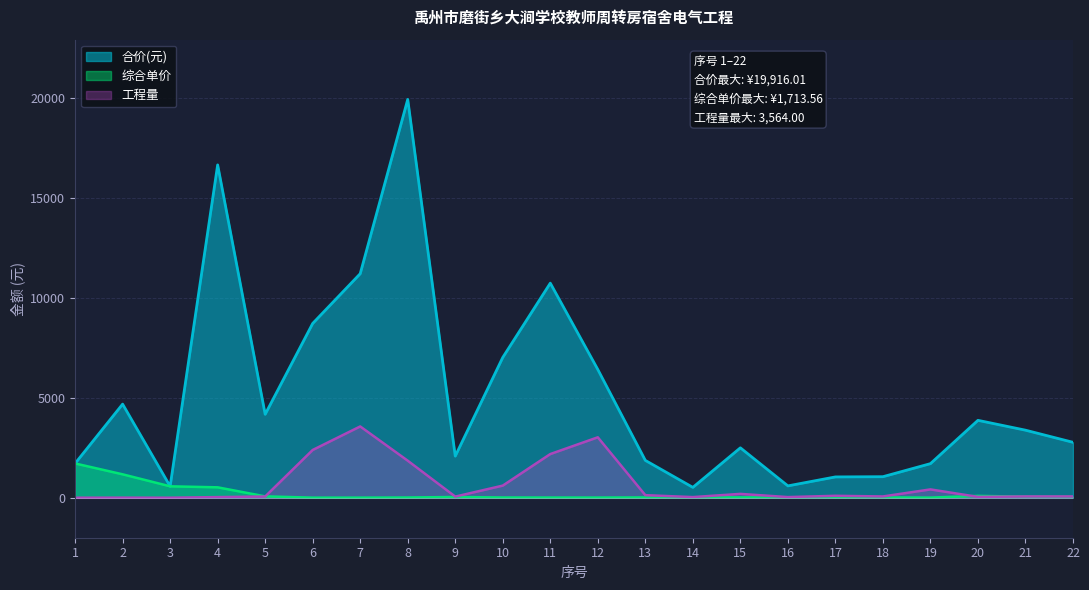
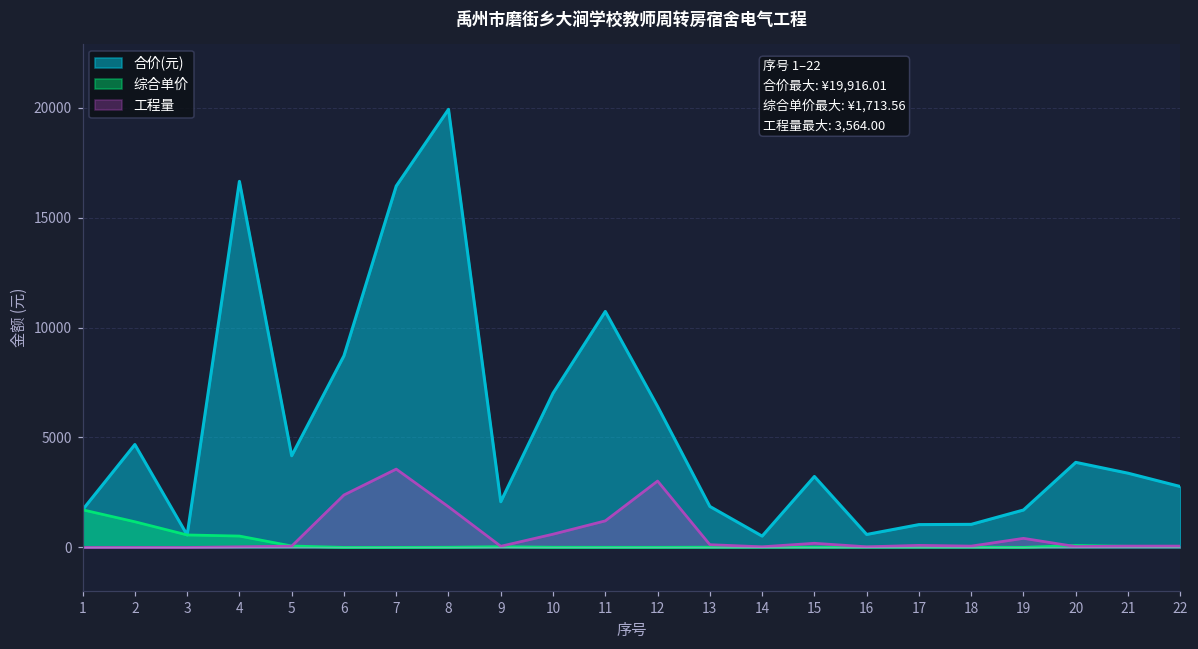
  {
    "合价(元)": {
      "2": 4700,
      "4": 16600,
      "5": 4200,
      "6": 8700,
-     "7": 11200,
+     "7": 16400,
      "8": 19900,
      "9": 2100,
      "10": 7000,
      "11": 10700,
      "12": 6400,
      "13": 1900,
      "14": 500,
-     "15": 2500,
+     "15": 3200,
      "16": 600,
      "17": 1000,
      "18": 1100,
      "19": 1700,
      "20": 3900,
      "21": 3400,
      "22": 2800
    },
    "综合单价": {
      "2": 1200,
      "4": 500,
      "6": 0,
      "7": 0,
      "8": 0,
      "10": 0,
      "11": 0,
      "12": 0,
      "15": 0,
      "19": 0
    },
    "工程量": {
      "1": 0,
      "2": 0,
      "3": 0,
      "4": 0,
      "6": 2400,
      "7": 3600,
      "8": 1900,
      "10": 600,
-     "11": 2200,
+     "11": 1200,
      "12": 3000,
      "15": 200,
      "19": 400
    }
  }
